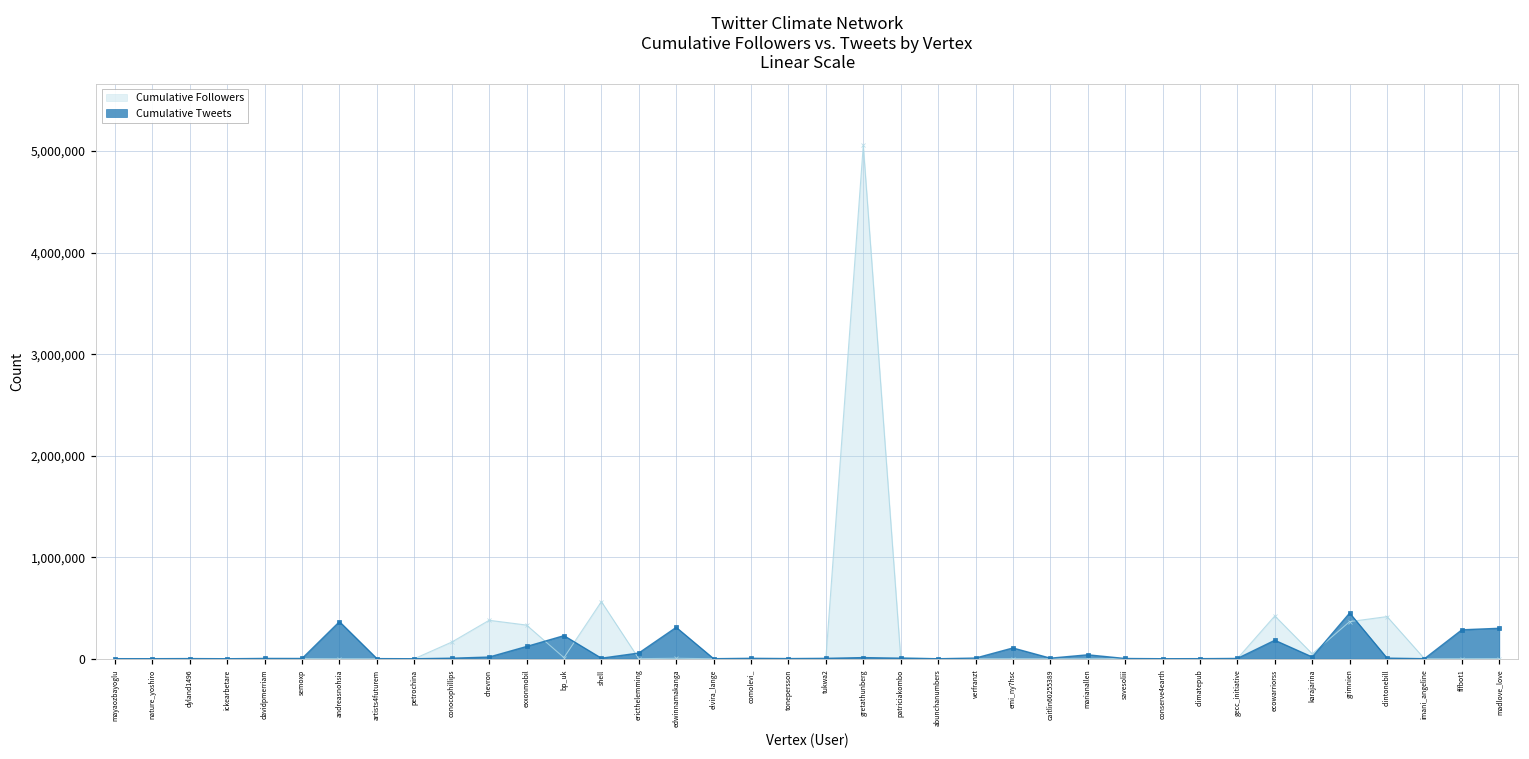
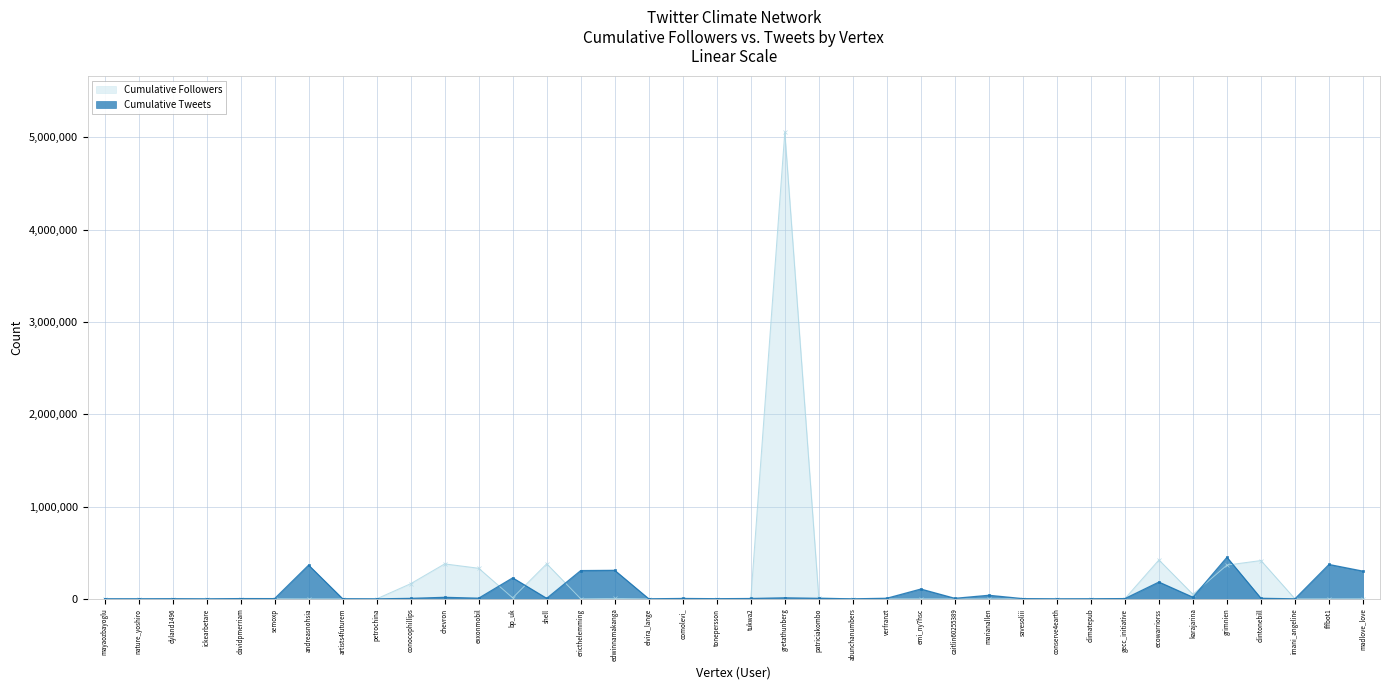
  {
    "Cumulative Followers": {
      "andreasnohsia": "0",
      "conocophillips": "200,000",
      "chevron": "400,000",
      "exxonmobil": "300,000",
      "bp_uk": "0",
-     "shell": "600,000",
+     "shell": "400,000",
      "ericthelemming": "0",
      "edwinnamakanga": "0",
      "gretathunberg": "5,100,000",
      "emi_ny7hsc": "0",
      "marianallen": "0",
      "ecowarriorss": "400,000",
      "karajarina": "0",
      "grimnien": "400,000",
      "clintonebill": "400,000",
      "fffbot1": "0",
      "madlove_love": "0"
    },
    "Cumulative Tweets": {
      "andreasnohsia": "400,000",
      "conocophillips": "0",
      "chevron": "0",
-     "exxonmobil": "100,000",
+     "exxonmobil": "0",
      "bp_uk": "200,000",
      "shell": "0",
-     "ericthelemming": "100,000",
+     "ericthelemming": "300,000",
      "edwinnamakanga": "300,000",
      "gretathunberg": "0",
      "emi_ny7hsc": "100,000",
      "marianallen": "0",
      "ecowarriorss": "200,000",
      "karajarina": "0",
      "grimnien": "500,000",
      "clintonebill": "0",
-     "fffbot1": "300,000",
+     "fffbot1": "400,000",
      "madlove_love": "300,000"
    }
  }
